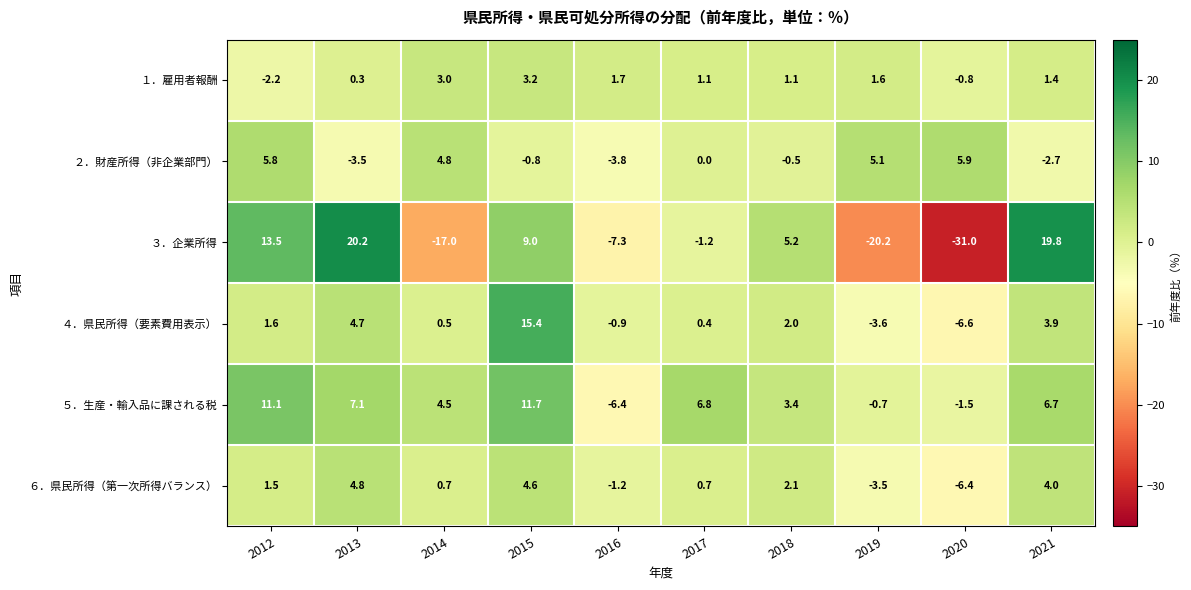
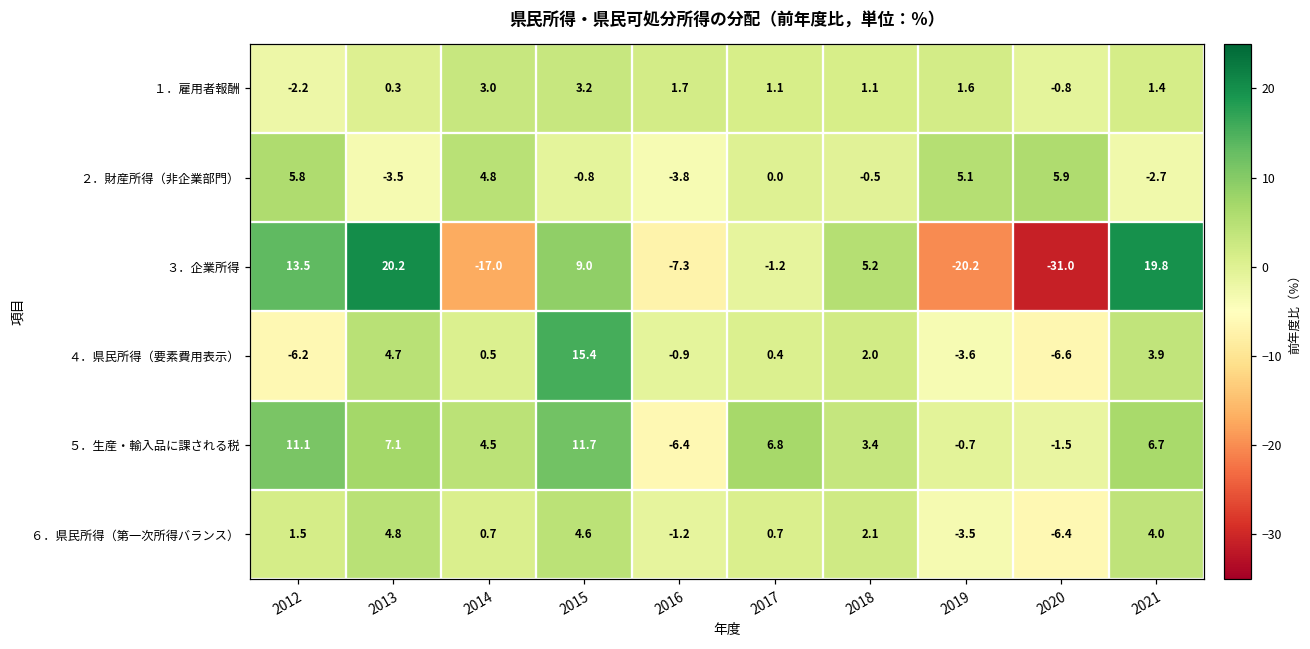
  {
    "１．雇用者報酬": {
      "2012": -2.2,
      "2013": 0.3,
      "2014": 3.0,
      "2015": 3.2,
      "2016": 1.7,
      "2017": 1.1,
      "2018": 1.1,
      "2019": 1.6,
      "2020": -0.8,
      "2021": 1.4
    },
    "２．財産所得（非企業部門）": {
      "2012": 5.8,
      "2013": -3.5,
      "2014": 4.8,
      "2015": -0.8,
      "2016": -3.8,
      "2017": 0.0,
      "2018": -0.5,
      "2019": 5.1,
      "2020": 5.9,
      "2021": -2.7
    },
    "３．企業所得": {
      "2012": 13.5,
      "2013": 20.2,
      "2014": -17.0,
      "2015": 9.0,
      "2016": -7.3,
      "2017": -1.2,
      "2018": 5.2,
      "2019": -20.2,
      "2020": -31.0,
      "2021": 19.8
    },
    "４．県民所得（要素費用表示）": {
-     "2012": 1.6,
+     "2012": -6.2,
      "2013": 4.7,
      "2014": 0.5,
      "2015": 15.4,
      "2016": -0.9,
      "2017": 0.4,
      "2018": 2.0,
      "2019": -3.6,
      "2020": -6.6,
      "2021": 3.9
    },
    "５．生産・輸入品に課される税": {
      "2012": 11.1,
      "2013": 7.1,
      "2014": 4.5,
      "2015": 11.7,
      "2016": -6.4,
      "2017": 6.8,
      "2018": 3.4,
      "2019": -0.7,
      "2020": -1.5,
      "2021": 6.7
    },
    "６．県民所得（第一次所得バランス）": {
      "2012": 1.5,
      "2013": 4.8,
      "2014": 0.7,
      "2015": 4.6,
      "2016": -1.2,
      "2017": 0.7,
      "2018": 2.1,
      "2019": -3.5,
      "2020": -6.4,
      "2021": 4.0
    }
  }
